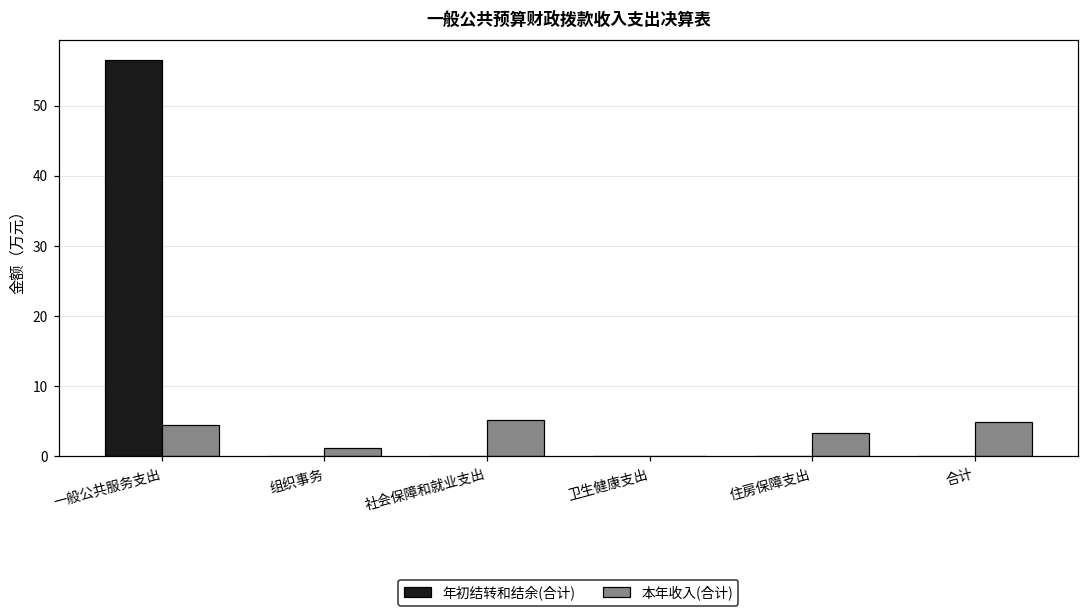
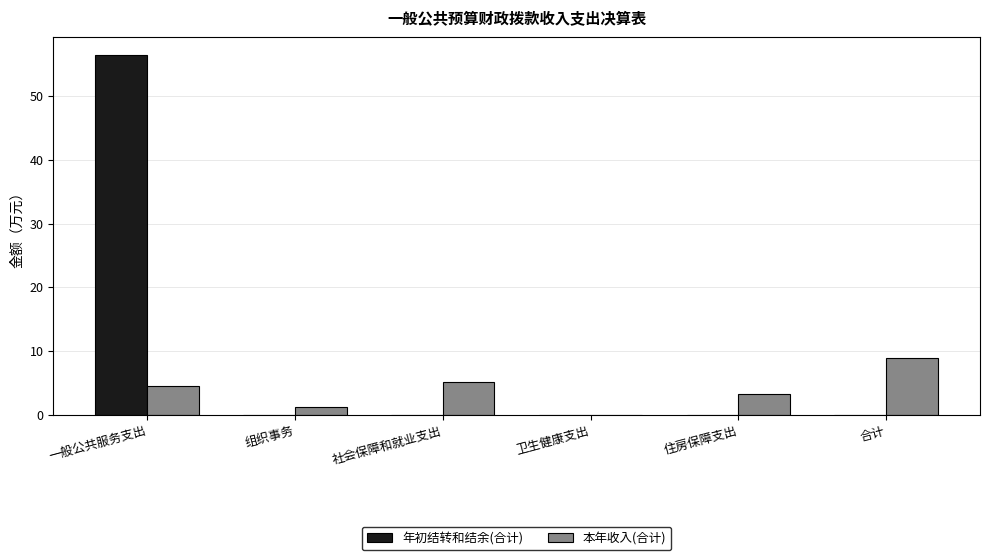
  {
    "年初结转和结余(合计)": {
      "一般公共服务支出": 56,
      "组织事务": 0,
      "社会保障和就业支出": 0,
      "卫生健康支出": 0,
      "住房保障支出": 0,
      "合计": 0
    },
    "本年收入(合计)": {
      "一般公共服务支出": 5,
      "组织事务": 1,
      "社会保障和就业支出": 5,
      "卫生健康支出": 0,
      "住房保障支出": 3,
-     "合计": 5
+     "合计": 9
    }
  }
